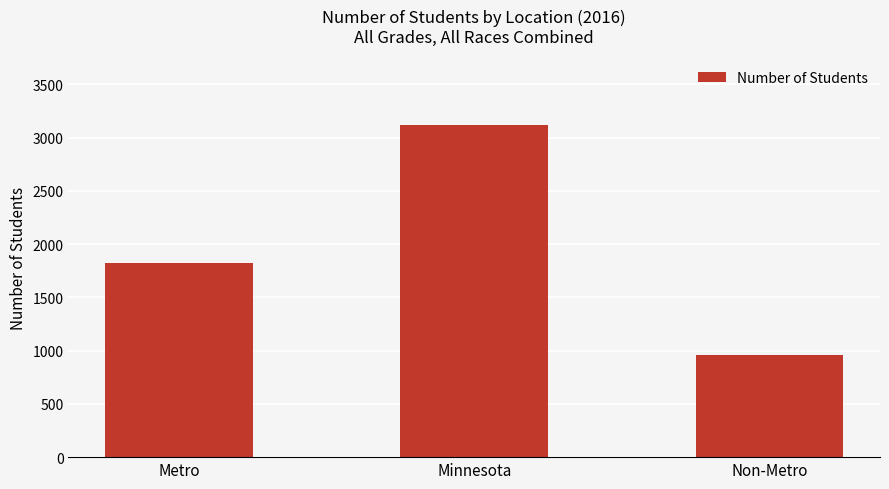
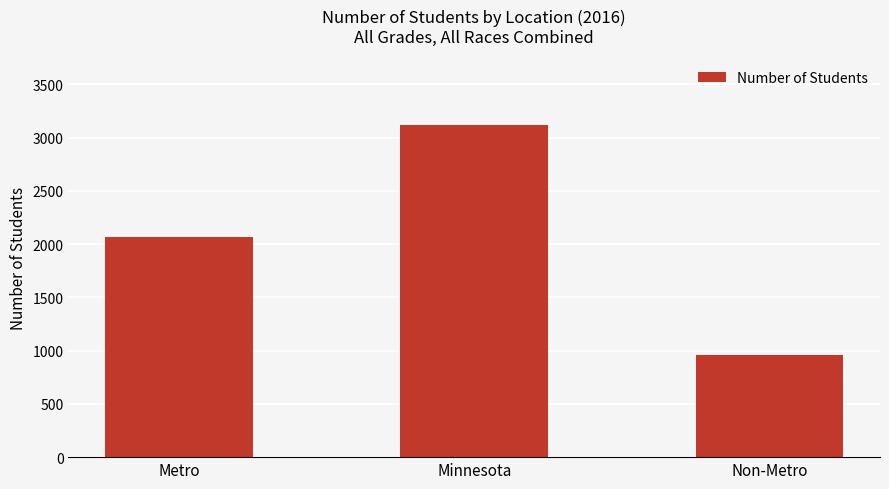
  {
-   "Metro": 1820,
+   "Metro": 2070,
    "Minnesota": 3120,
    "Non-Metro": 960
  }
